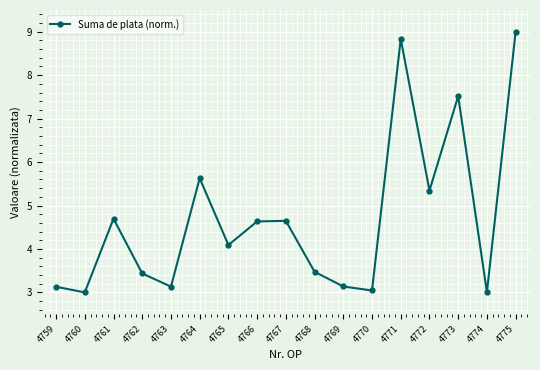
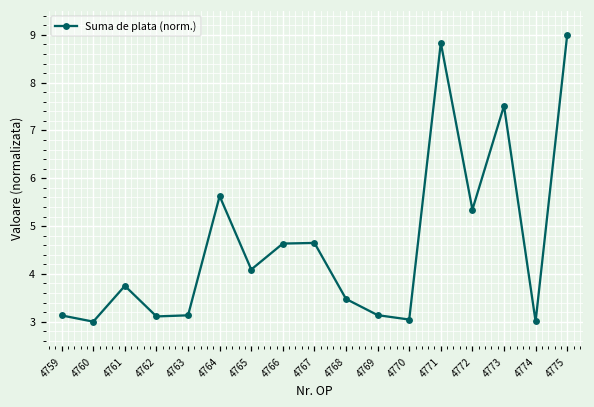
  {
    "4759": 3.1,
    "4760": 3.0,
-   "4761": 4.7,
-   "4762": 3.4,
+   "4761": 3.7,
+   "4762": 3.1,
    "4763": 3.1,
    "4764": 5.6,
    "4765": 4.1,
    "4766": 4.6,
    "4767": 4.6,
    "4768": 3.5,
    "4769": 3.1,
    "4770": 3.0,
    "4771": 8.8,
    "4772": 5.3,
    "4773": 7.5,
    "4774": 3.0,
    "4775": 9.0
  }
